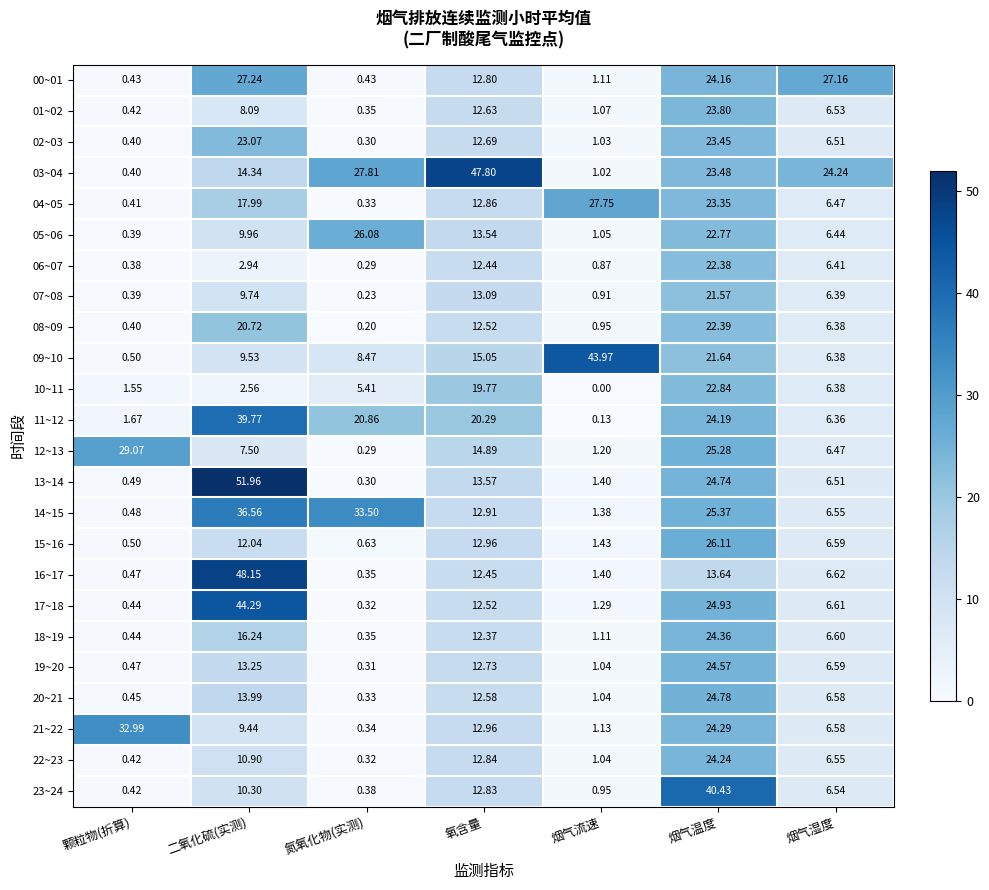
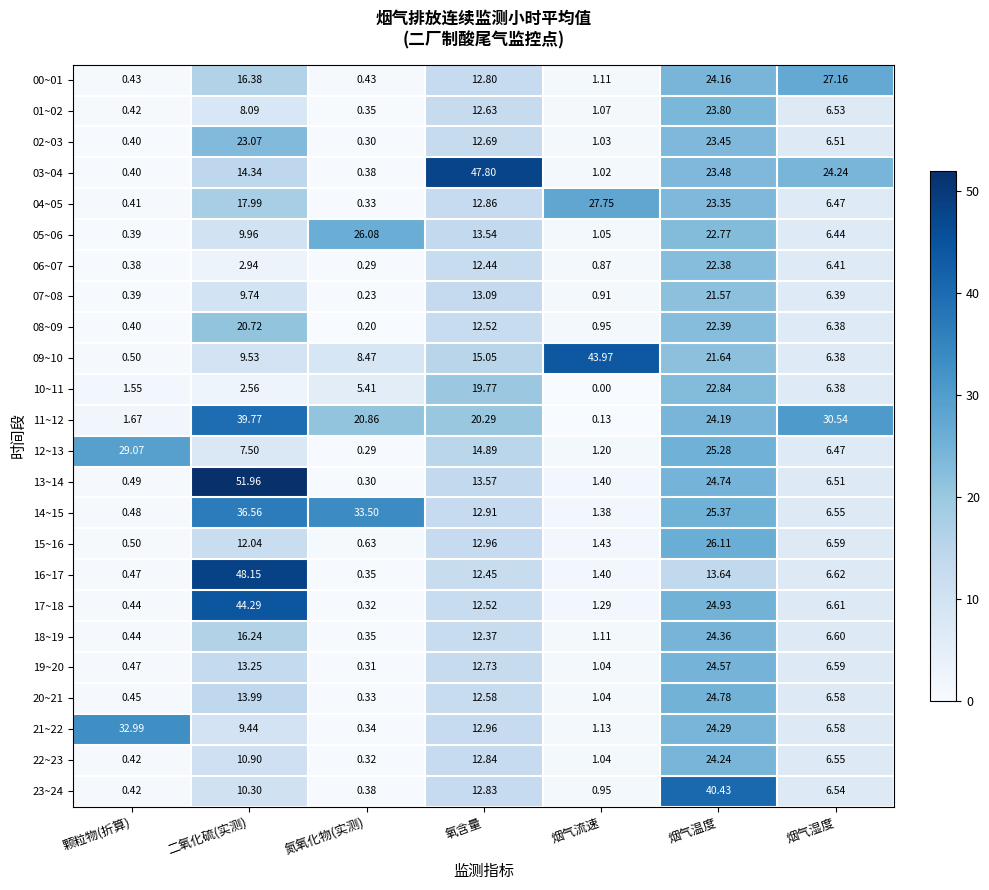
  {
    "00~01": {
      "颗粒物(折算)": 0.43,
-     "二氧化硫(实测)": 27.24,
+     "二氧化硫(实测)": 16.38,
      "氮氧化物(实测)": 0.43,
      "氧含量": 12.80,
      "烟气流速": 1.11,
      "烟气温度": 24.16,
      "烟气湿度": 27.16
    },
    "01~02": {
      "颗粒物(折算)": 0.42,
      "二氧化硫(实测)": 8.09,
      "氮氧化物(实测)": 0.35,
      "氧含量": 12.63,
      "烟气流速": 1.07,
      "烟气温度": 23.80,
      "烟气湿度": 6.53
    },
    "02~03": {
      "颗粒物(折算)": 0.40,
      "二氧化硫(实测)": 23.07,
      "氮氧化物(实测)": 0.30,
      "氧含量": 12.69,
      "烟气流速": 1.03,
      "烟气温度": 23.45,
      "烟气湿度": 6.51
    },
    "03~04": {
      "颗粒物(折算)": 0.40,
      "二氧化硫(实测)": 14.34,
-     "氮氧化物(实测)": 27.81,
+     "氮氧化物(实测)": 0.38,
      "氧含量": 47.80,
      "烟气流速": 1.02,
      "烟气温度": 23.48,
      "烟气湿度": 24.24
    },
    "04~05": {
      "颗粒物(折算)": 0.41,
      "二氧化硫(实测)": 17.99,
      "氮氧化物(实测)": 0.33,
      "氧含量": 12.86,
      "烟气流速": 27.75,
      "烟气温度": 23.35,
      "烟气湿度": 6.47
    },
    "05~06": {
      "颗粒物(折算)": 0.39,
      "二氧化硫(实测)": 9.96,
      "氮氧化物(实测)": 26.08,
      "氧含量": 13.54,
      "烟气流速": 1.05,
      "烟气温度": 22.77,
      "烟气湿度": 6.44
    },
    "06~07": {
      "颗粒物(折算)": 0.38,
      "二氧化硫(实测)": 2.94,
      "氮氧化物(实测)": 0.29,
      "氧含量": 12.44,
      "烟气流速": 0.87,
      "烟气温度": 22.38,
      "烟气湿度": 6.41
    },
    "07~08": {
      "颗粒物(折算)": 0.39,
      "二氧化硫(实测)": 9.74,
      "氮氧化物(实测)": 0.23,
      "氧含量": 13.09,
      "烟气流速": 0.91,
      "烟气温度": 21.57,
      "烟气湿度": 6.39
    },
    "08~09": {
      "颗粒物(折算)": 0.40,
      "二氧化硫(实测)": 20.72,
      "氮氧化物(实测)": 0.20,
      "氧含量": 12.52,
      "烟气流速": 0.95,
      "烟气温度": 22.39,
      "烟气湿度": 6.38
    },
    "09~10": {
      "颗粒物(折算)": 0.50,
      "二氧化硫(实测)": 9.53,
      "氮氧化物(实测)": 8.47,
      "氧含量": 15.05,
      "烟气流速": 43.97,
      "烟气温度": 21.64,
      "烟气湿度": 6.38
    },
    "10~11": {
      "颗粒物(折算)": 1.55,
      "二氧化硫(实测)": 2.56,
      "氮氧化物(实测)": 5.41,
      "氧含量": 19.77,
      "烟气流速": 0.00,
      "烟气温度": 22.84,
      "烟气湿度": 6.38
    },
    "11~12": {
      "颗粒物(折算)": 1.67,
      "二氧化硫(实测)": 39.77,
      "氮氧化物(实测)": 20.86,
      "氧含量": 20.29,
      "烟气流速": 0.13,
      "烟气温度": 24.19,
-     "烟气湿度": 6.36
+     "烟气湿度": 30.54
    },
    "12~13": {
      "颗粒物(折算)": 29.07,
      "二氧化硫(实测)": 7.50,
      "氮氧化物(实测)": 0.29,
      "氧含量": 14.89,
      "烟气流速": 1.20,
      "烟气温度": 25.28,
      "烟气湿度": 6.47
    },
    "13~14": {
      "颗粒物(折算)": 0.49,
      "二氧化硫(实测)": 51.96,
      "氮氧化物(实测)": 0.30,
      "氧含量": 13.57,
      "烟气流速": 1.40,
      "烟气温度": 24.74,
      "烟气湿度": 6.51
    },
    "14~15": {
      "颗粒物(折算)": 0.48,
      "二氧化硫(实测)": 36.56,
      "氮氧化物(实测)": 33.50,
      "氧含量": 12.91,
      "烟气流速": 1.38,
      "烟气温度": 25.37,
      "烟气湿度": 6.55
    },
    "15~16": {
      "颗粒物(折算)": 0.50,
      "二氧化硫(实测)": 12.04,
      "氮氧化物(实测)": 0.63,
      "氧含量": 12.96,
      "烟气流速": 1.43,
      "烟气温度": 26.11,
      "烟气湿度": 6.59
    },
    "16~17": {
      "颗粒物(折算)": 0.47,
      "二氧化硫(实测)": 48.15,
      "氮氧化物(实测)": 0.35,
      "氧含量": 12.45,
      "烟气流速": 1.40,
      "烟气温度": 13.64,
      "烟气湿度": 6.62
    },
    "17~18": {
      "颗粒物(折算)": 0.44,
      "二氧化硫(实测)": 44.29,
      "氮氧化物(实测)": 0.32,
      "氧含量": 12.52,
      "烟气流速": 1.29,
      "烟气温度": 24.93,
      "烟气湿度": 6.61
    },
    "18~19": {
      "颗粒物(折算)": 0.44,
      "二氧化硫(实测)": 16.24,
      "氮氧化物(实测)": 0.35,
      "氧含量": 12.37,
      "烟气流速": 1.11,
      "烟气温度": 24.36,
      "烟气湿度": 6.60
    },
    "19~20": {
      "颗粒物(折算)": 0.47,
      "二氧化硫(实测)": 13.25,
      "氮氧化物(实测)": 0.31,
      "氧含量": 12.73,
      "烟气流速": 1.04,
      "烟气温度": 24.57,
      "烟气湿度": 6.59
    },
    "20~21": {
      "颗粒物(折算)": 0.45,
      "二氧化硫(实测)": 13.99,
      "氮氧化物(实测)": 0.33,
      "氧含量": 12.58,
      "烟气流速": 1.04,
      "烟气温度": 24.78,
      "烟气湿度": 6.58
    },
    "21~22": {
      "颗粒物(折算)": 32.99,
      "二氧化硫(实测)": 9.44,
      "氮氧化物(实测)": 0.34,
      "氧含量": 12.96,
      "烟气流速": 1.13,
      "烟气温度": 24.29,
      "烟气湿度": 6.58
    },
    "22~23": {
      "颗粒物(折算)": 0.42,
      "二氧化硫(实测)": 10.90,
      "氮氧化物(实测)": 0.32,
      "氧含量": 12.84,
      "烟气流速": 1.04,
      "烟气温度": 24.24,
      "烟气湿度": 6.55
    },
    "23~24": {
      "颗粒物(折算)": 0.42,
      "二氧化硫(实测)": 10.30,
      "氮氧化物(实测)": 0.38,
      "氧含量": 12.83,
      "烟气流速": 0.95,
      "烟气温度": 40.43,
      "烟气湿度": 6.54
    }
  }
